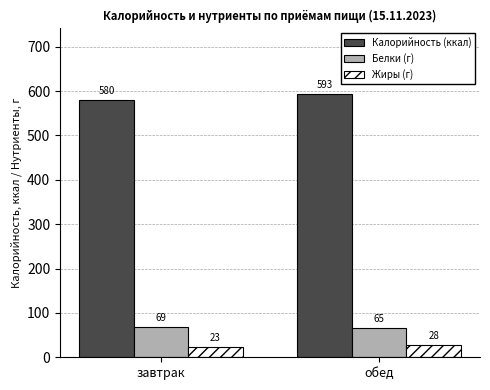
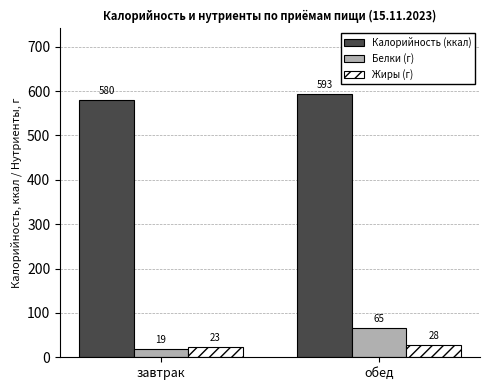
  {
    "Калорийность (ккал)": {
      "завтрак": 580,
      "обед": 593
    },
    "Белки (г)": {
-     "завтрак": 69,
+     "завтрак": 19,
      "обед": 65
    },
    "Жиры (г)": {
      "завтрак": 23,
      "обед": 28
    }
  }
